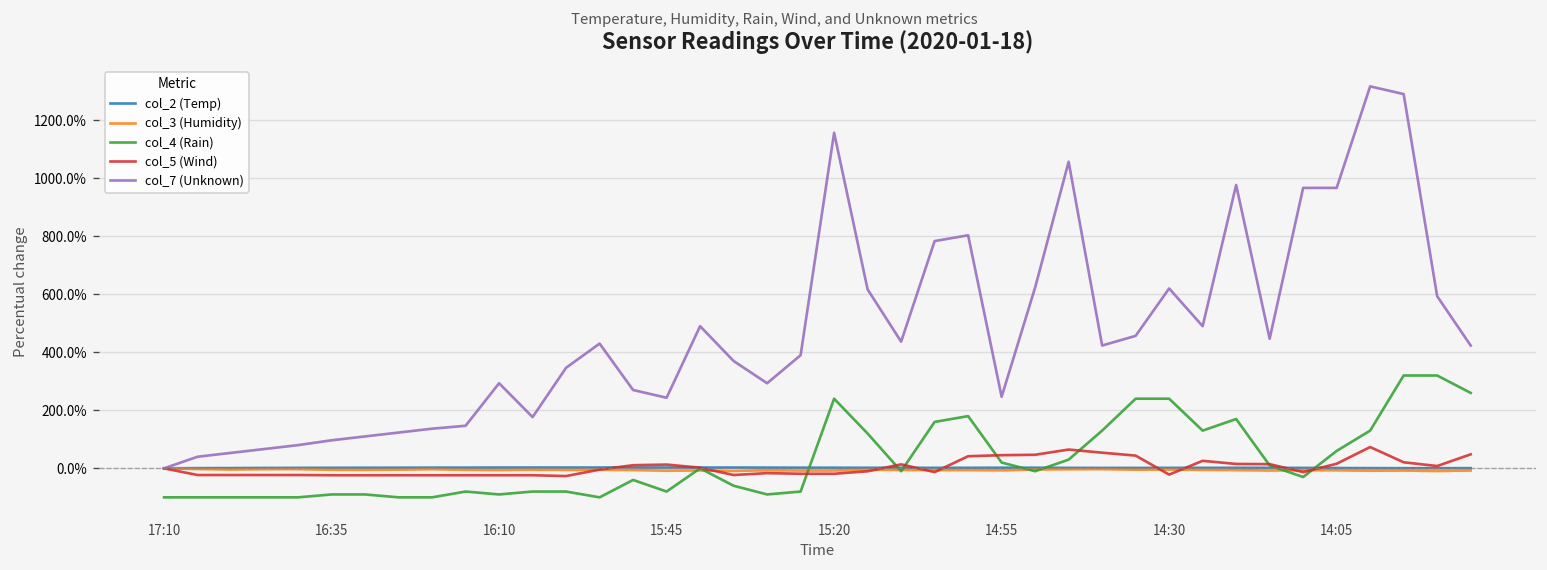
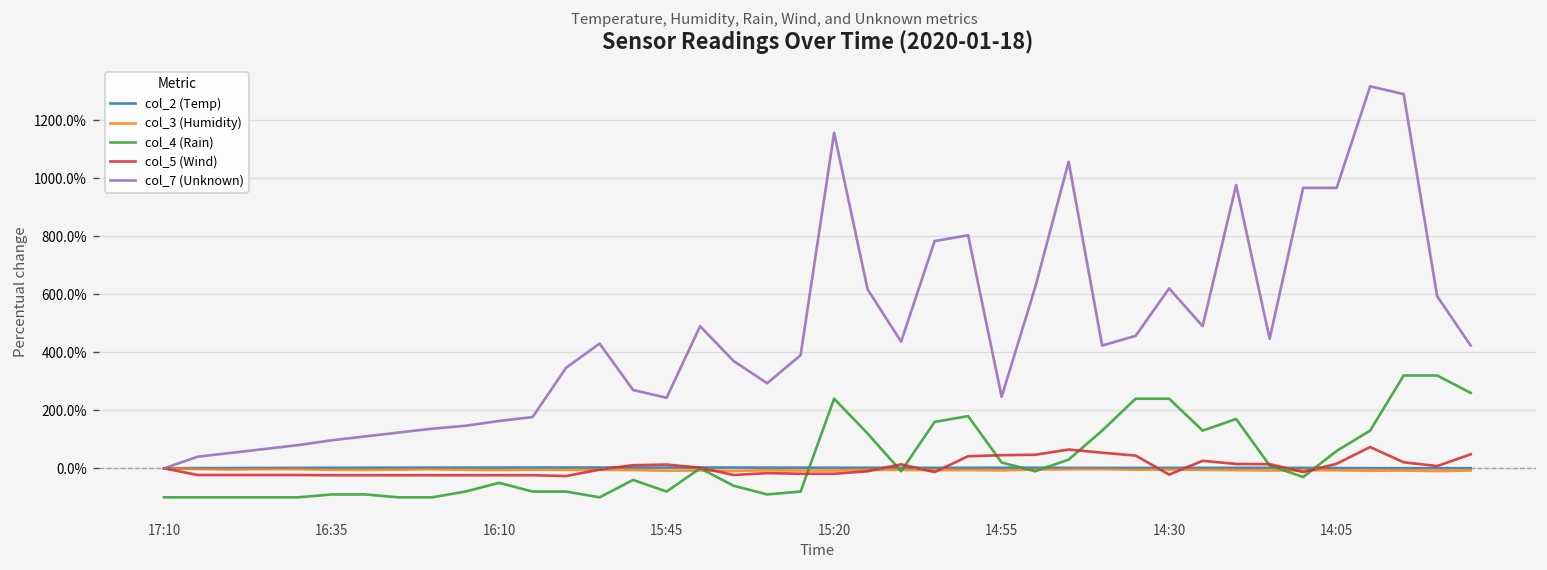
  {
    "col_3 (Humidity)": {
      "15:45": "-10%"
    },
    "col_4 (Rain)": {
      "17:10": "-100%",
      "16:35": "-90%",
-     "16:10": "-90%",
+     "16:10": "-50%",
      "15:45": "-80%",
      "15:20": "240%",
      "14:55": "20%",
      "14:30": "240%",
      "14:05": "60%"
    },
    "col_5 (Wind)": {
      "16:35": "-20%",
      "16:10": "-20%",
      "15:20": "-20%",
      "14:55": "50%",
      "14:30": "-20%",
      "14:05": "20%"
    },
    "col_7 (Unknown)": {
      "16:35": "100%",
-     "16:10": "290%",
+     "16:10": "160%",
      "15:45": "240%",
      "15:20": "1160%",
      "14:55": "250%",
      "14:30": "620%",
      "14:05": "970%"
    }
  }
